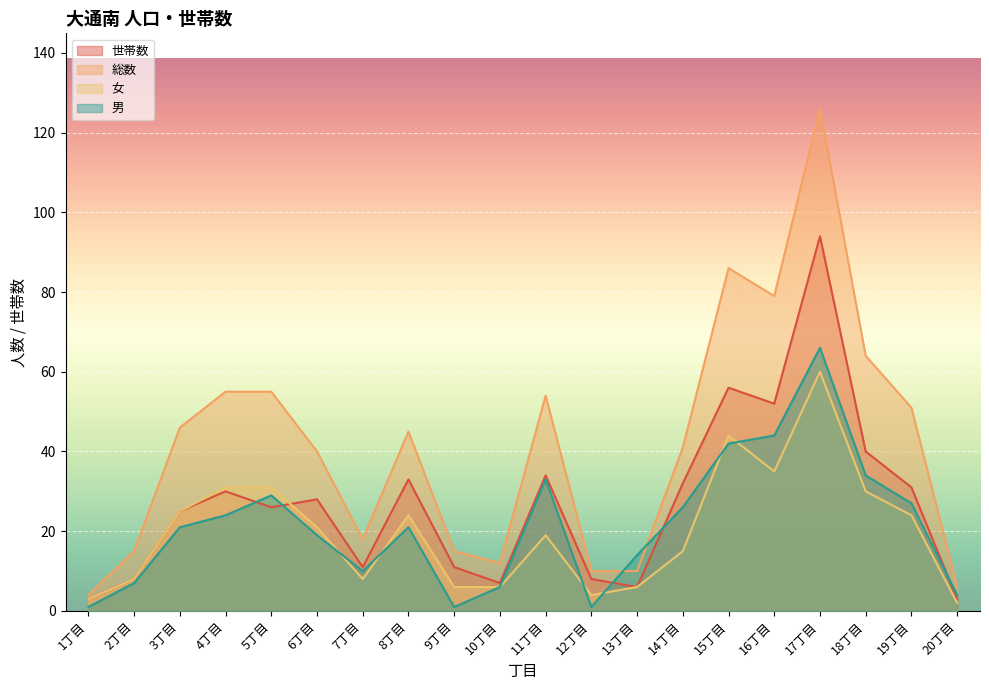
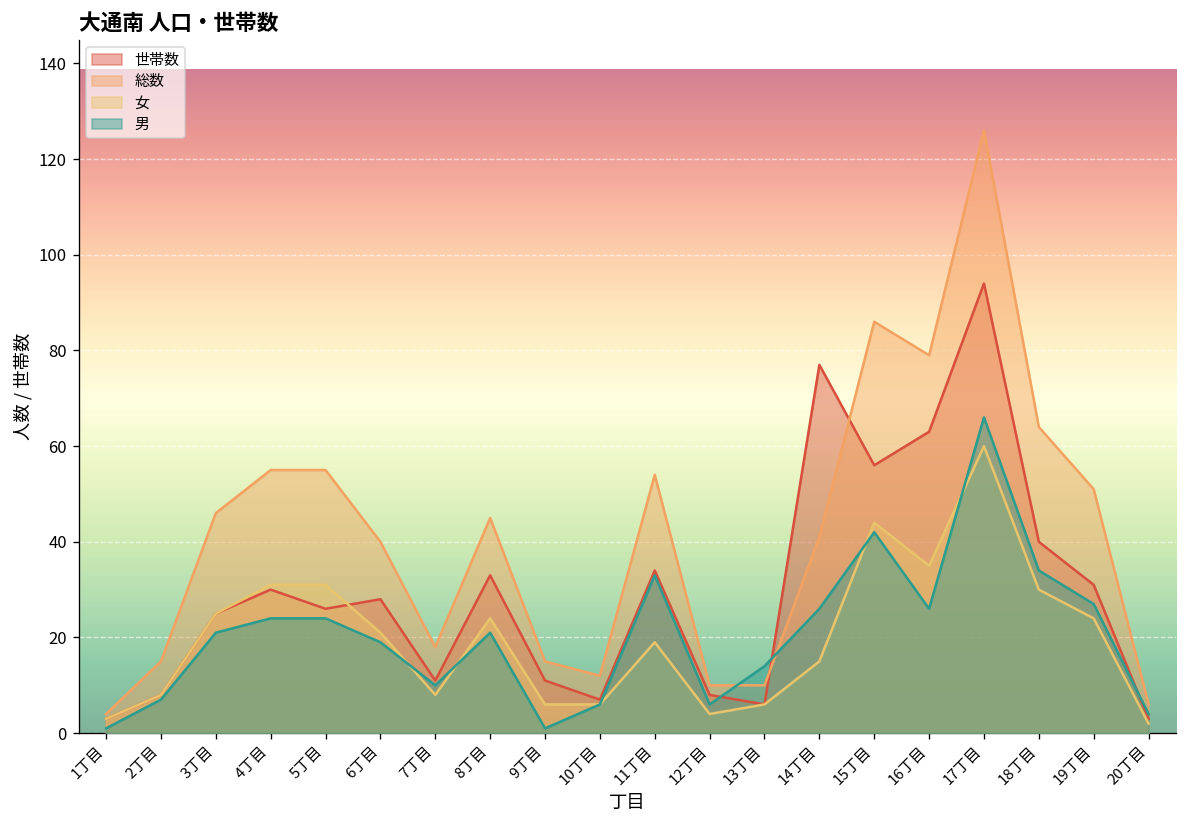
  {
    "世帯数": {
      "4丁目": 30,
      "5丁目": 26,
      "6丁目": 28,
      "7丁目": 11,
      "8丁目": 33,
      "9丁目": 11,
      "10丁目": 7,
      "11丁目": 34,
      "12丁目": 8,
-     "14丁目": 32,
+     "14丁目": 77,
      "15丁目": 56,
-     "16丁目": 52,
+     "16丁目": 63,
      "17丁目": 94,
      "18丁目": 40,
      "19丁目": 31,
      "20丁目": 3
    },
    "男": {
      "1丁目": 1,
      "2丁目": 7,
      "3丁目": 21,
      "4丁目": 24,
-     "5丁目": 29,
+     "5丁目": 24,
      "6丁目": 19,
      "7丁目": 10,
      "8丁目": 21,
      "9丁目": 1,
      "11丁目": 33,
-     "12丁目": 1,
+     "12丁目": 6,
      "13丁目": 14,
      "14丁目": 26,
      "15丁目": 42,
-     "16丁目": 44,
+     "16丁目": 26,
      "17丁目": 66,
      "18丁目": 34,
      "19丁目": 27,
      "20丁目": 4
    }
  }
